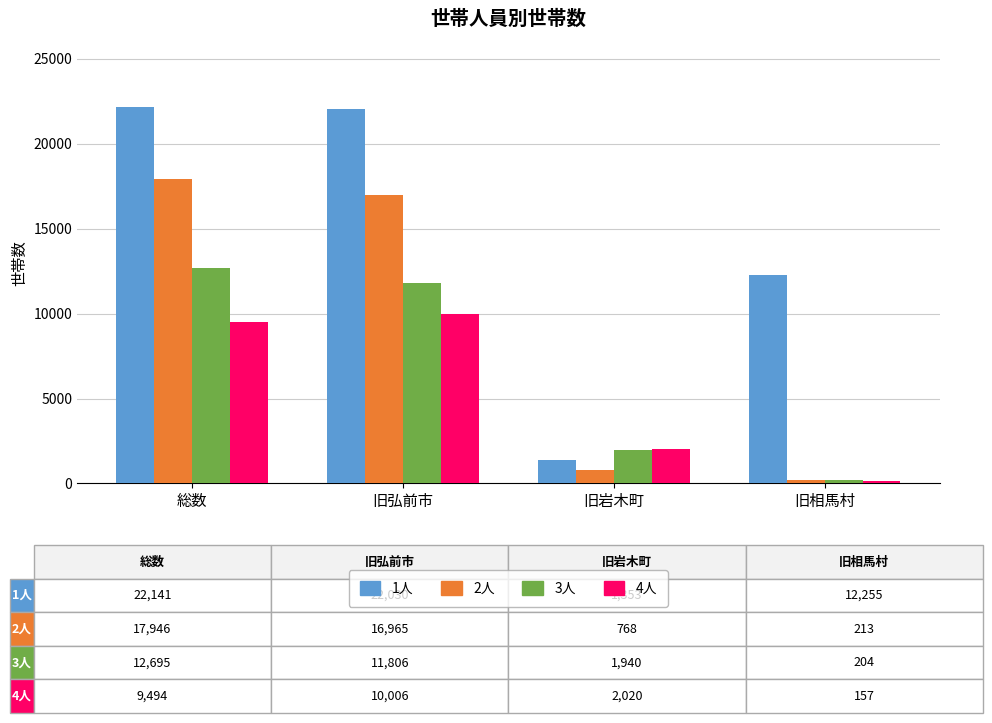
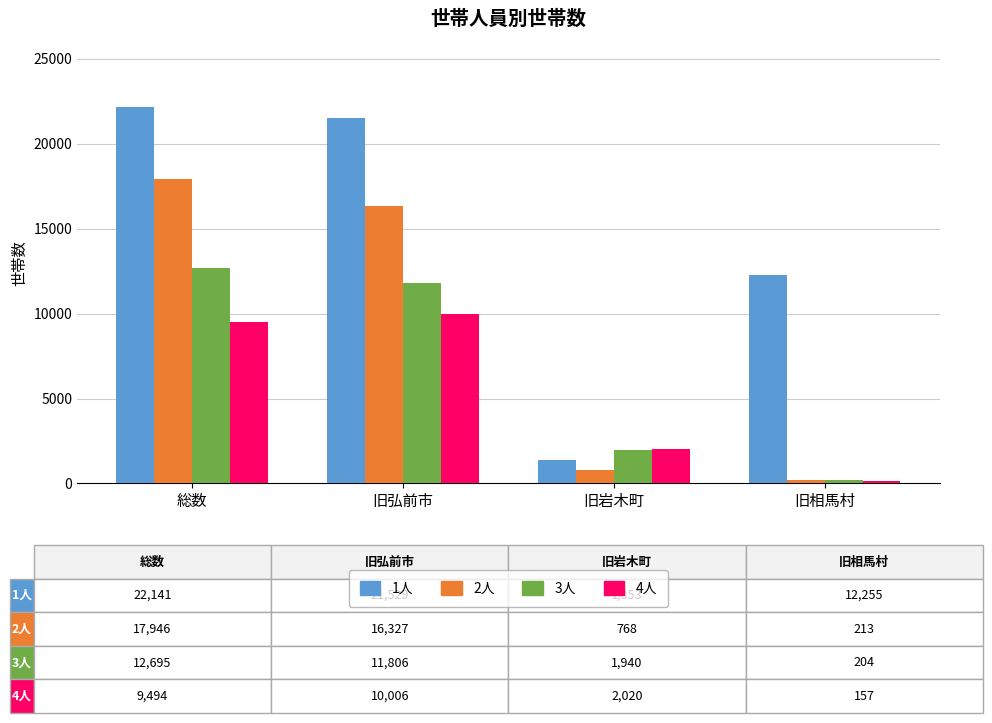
  {
    "1人": {
      "総数": "22100",
-     "旧弘前市": "22000",
+     "旧弘前市": "21500",
      "旧岩木町": "1400",
      "旧相馬村": "12300"
    },
    "2人": {
-     "旧弘前市": "16,965"
+     "旧弘前市": "16,327"
    },
    "3人": {
      "総数": "12700",
      "旧弘前市": "11800",
      "旧岩木町": "1900",
      "旧相馬村": "200"
    },
    "4人": {
      "総数": "9500",
      "旧弘前市": "10000",
      "旧岩木町": "2000",
      "旧相馬村": "200"
    }
  }
